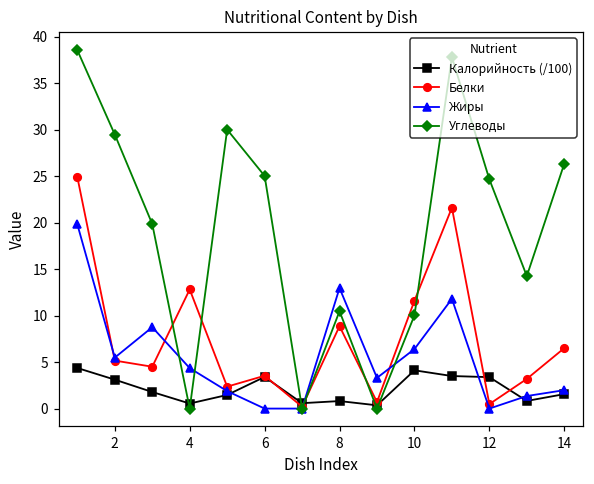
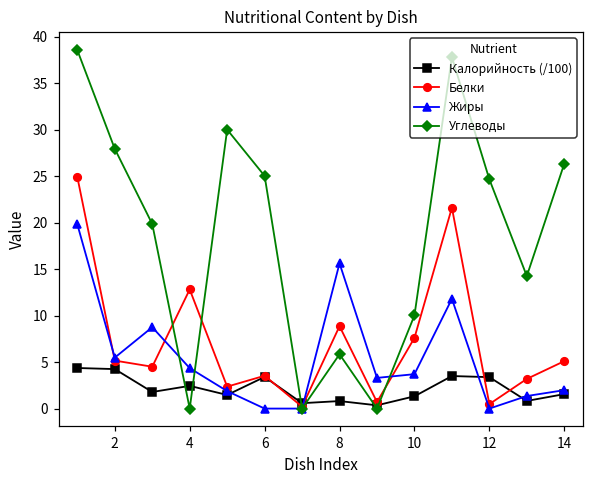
  {
    "Калорийность (/100)": {
-     "2": 3,
-     "4": 1,
+     "2": 4,
+     "4": 2,
      "8": 1,
-     "10": 4,
+     "10": 1,
      "12": 3,
      "14": 2
    },
    "Белки": {
      "2": 5,
      "4": 13,
      "8": 9,
-     "10": 12,
+     "10": 8,
      "12": 0,
-     "14": 7
+     "14": 5
    },
    "Жиры": {
      "2": 5,
      "4": 4,
      "6": 0,
-     "8": 13,
-     "10": 6,
+     "8": 16,
+     "10": 4,
      "12": 0,
      "14": 2
    },
    "Углеводы": {
-     "2": 29,
+     "2": 28,
      "4": 0,
      "6": 25,
-     "8": 10,
+     "8": 6,
      "10": 10,
      "12": 25,
      "14": 26
    }
  }
